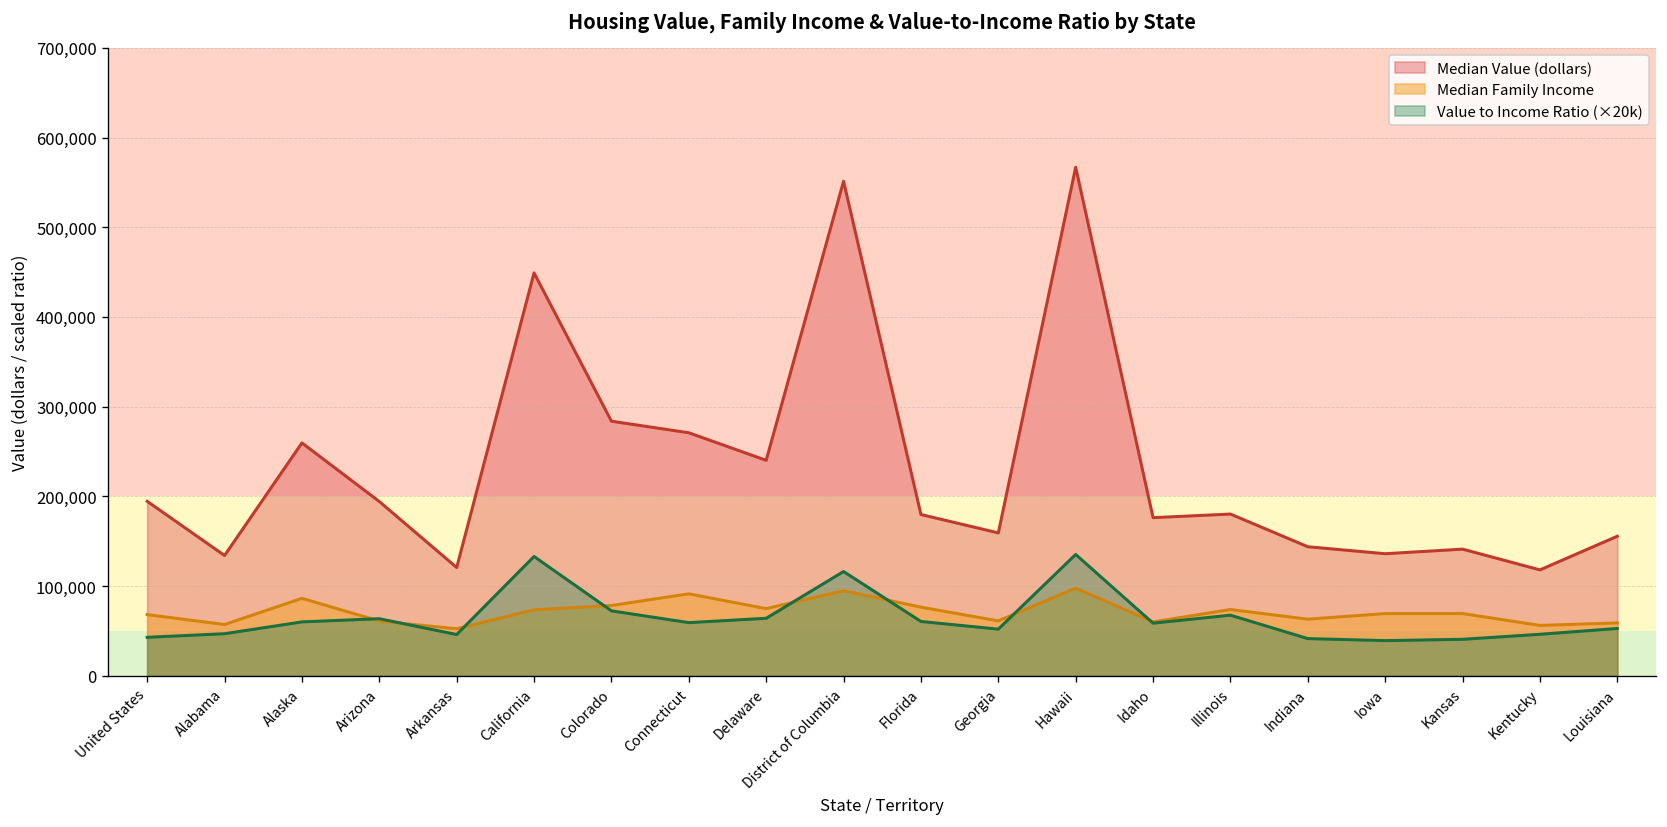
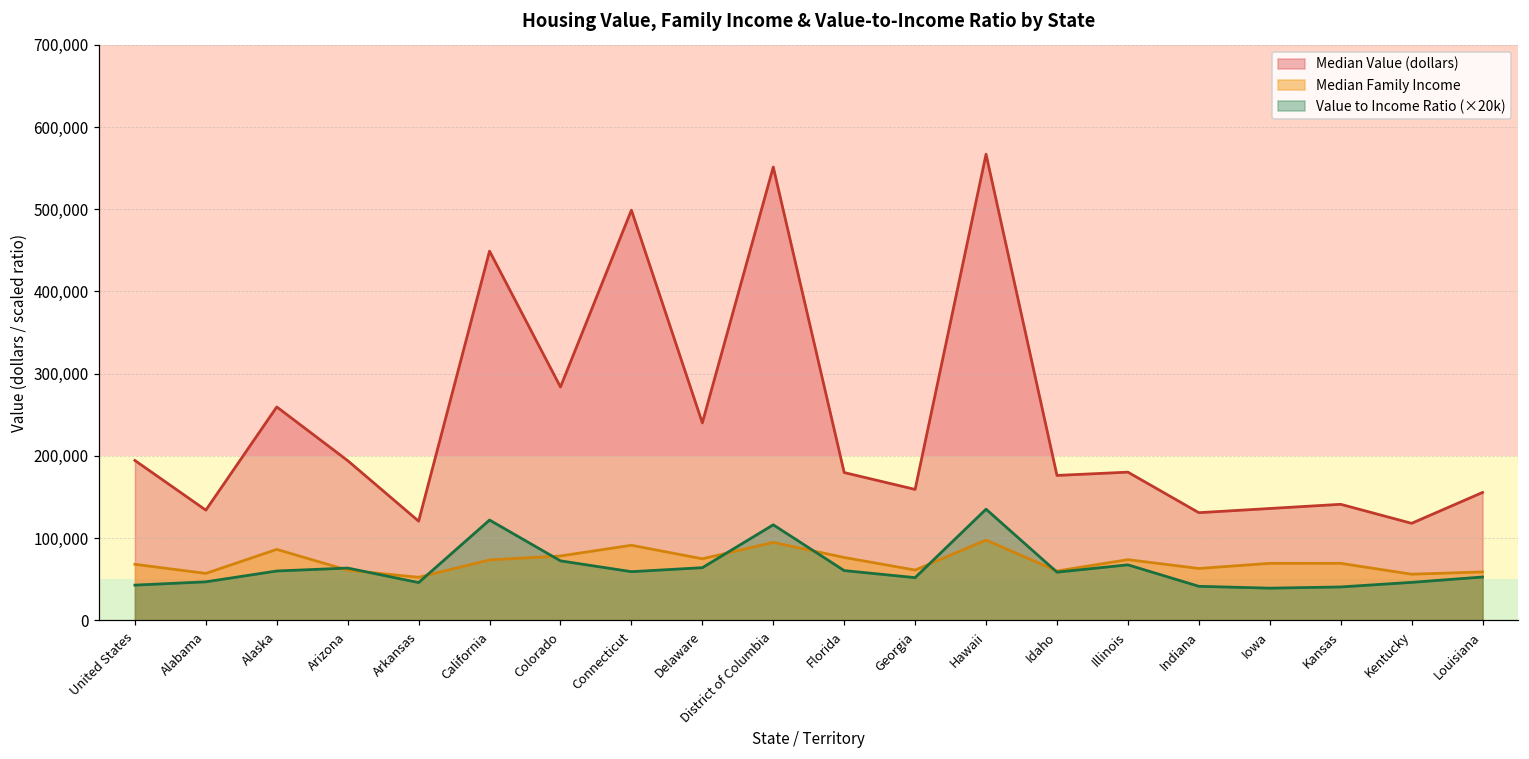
  {
    "Median Value (dollars)": {
      "United States": "190,000",
      "Alabama": "130,000",
      "Alaska": "260,000",
      "Arizona": "190,000",
      "Arkansas": "120,000",
      "California": "450,000",
      "Colorado": "280,000",
-     "Connecticut": "270,000",
+     "Connecticut": "500,000",
      "Delaware": "240,000",
      "District of Columbia": "550,000",
      "Florida": "180,000",
      "Georgia": "160,000",
      "Hawaii": "570,000",
      "Idaho": "180,000",
      "Illinois": "180,000",
-     "Indiana": "140,000",
+     "Indiana": "130,000",
      "Iowa": "140,000",
      "Kansas": "140,000",
      "Kentucky": "120,000",
      "Louisiana": "160,000"
    },
    "Median Family Income": {
      "United States": "70,000",
      "Alabama": "60,000",
      "Alaska": "90,000",
      "Arkansas": "50,000",
      "California": "70,000",
      "Colorado": "80,000",
      "Connecticut": "90,000",
      "Delaware": "70,000",
      "District of Columbia": "90,000",
      "Florida": "80,000",
      "Georgia": "60,000",
      "Hawaii": "100,000",
      "Illinois": "70,000",
      "Indiana": "60,000",
      "Iowa": "70,000",
      "Kansas": "70,000",
      "Kentucky": "60,000",
      "Louisiana": "60,000"
    },
    "Value to Income Ratio (×20k)": {
      "United States": "40,000",
      "Alabama": "50,000",
      "Alaska": "60,000",
      "Arkansas": "50,000",
-     "California": "130,000",
+     "California": "120,000",
      "Colorado": "70,000",
      "Connecticut": "60,000",
      "Delaware": "60,000",
      "District of Columbia": "120,000",
      "Florida": "60,000",
      "Georgia": "50,000",
      "Hawaii": "140,000",
      "Illinois": "70,000",
      "Indiana": "40,000",
      "Iowa": "40,000",
      "Kansas": "40,000",
      "Kentucky": "50,000",
      "Louisiana": "50,000"
    }
  }
